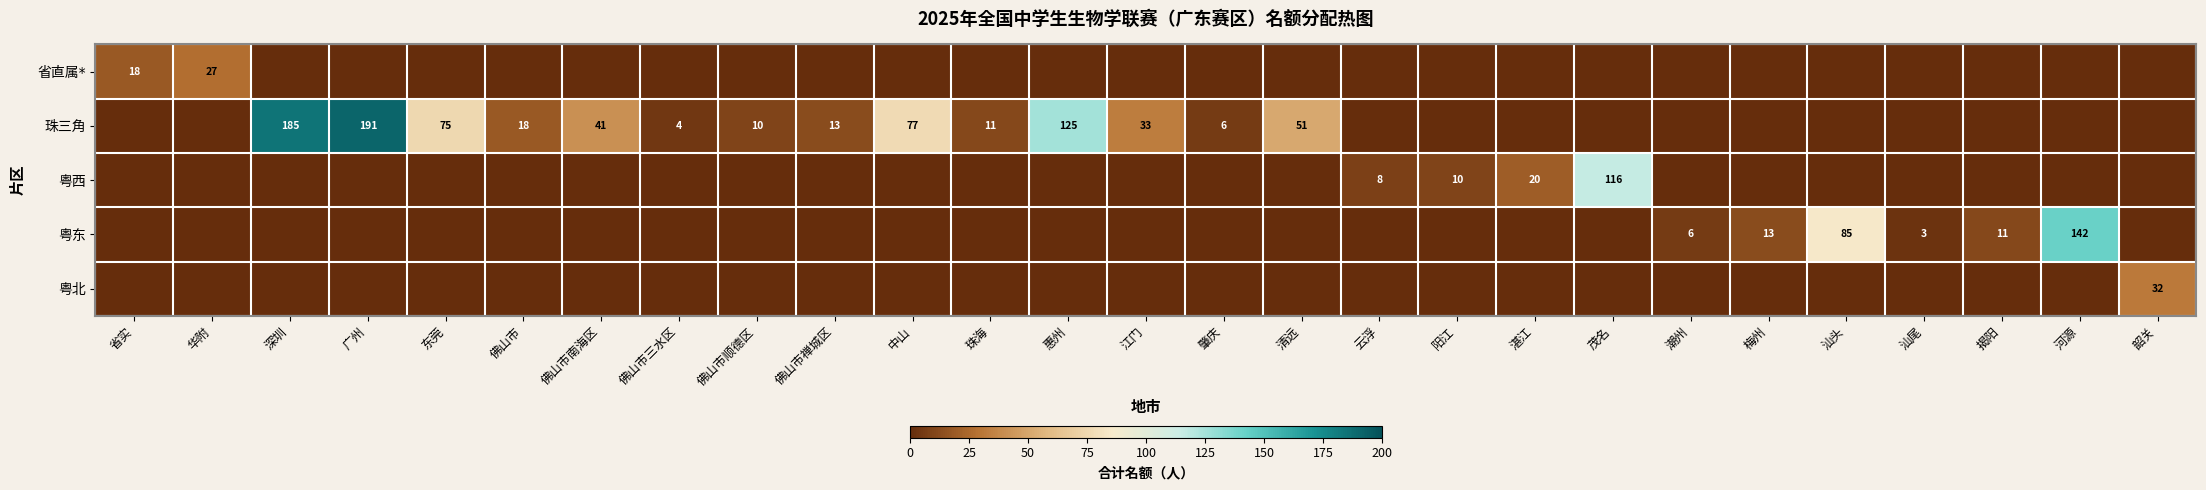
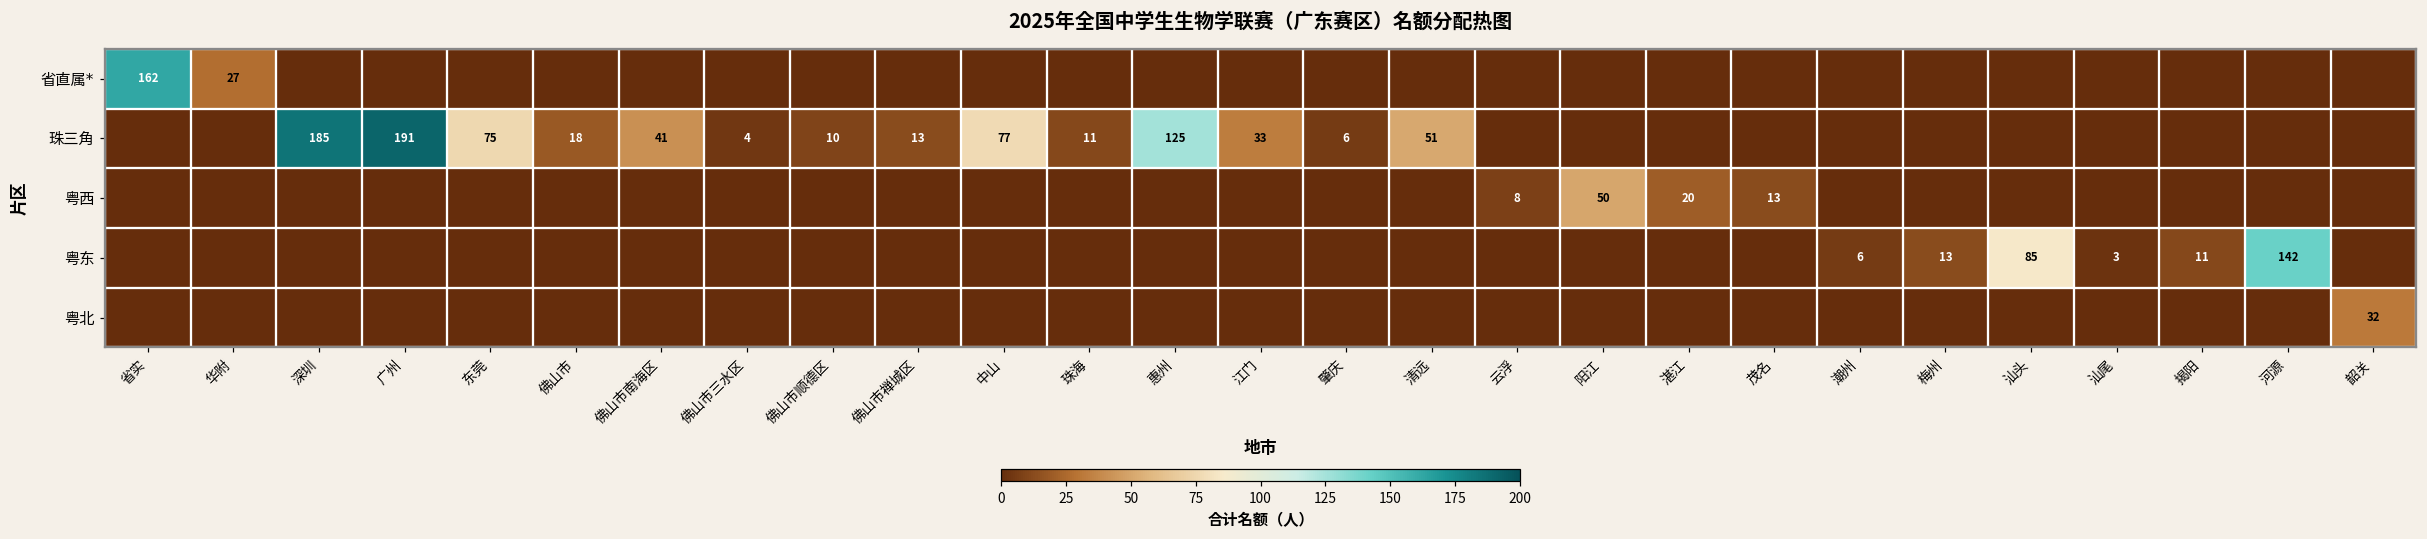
  {
    "省直属*": {
-     "省实": 18,
+     "省实": 162,
      "华附": 27
    },
    "珠三角": {
      "深圳": 185,
      "广州": 191,
      "东莞": 75,
      "佛山市": 18,
      "佛山市南海区": 41,
      "佛山市三水区": 4,
      "佛山市顺德区": 10,
      "佛山市禅城区": 13,
      "中山": 77,
      "珠海": 11,
      "惠州": 125,
      "江门": 33,
      "肇庆": 6,
      "清远": 51
    },
    "粤西": {
      "云浮": 8,
-     "阳江": 10,
+     "阳江": 50,
      "湛江": 20,
-     "茂名": 116
+     "茂名": 13
    },
    "粤东": {
      "潮州": 6,
      "梅州": 13,
      "汕头": 85,
      "汕尾": 3,
      "揭阳": 11,
      "河源": 142
    },
    "粤北": {
      "韶关": 32
    }
  }
